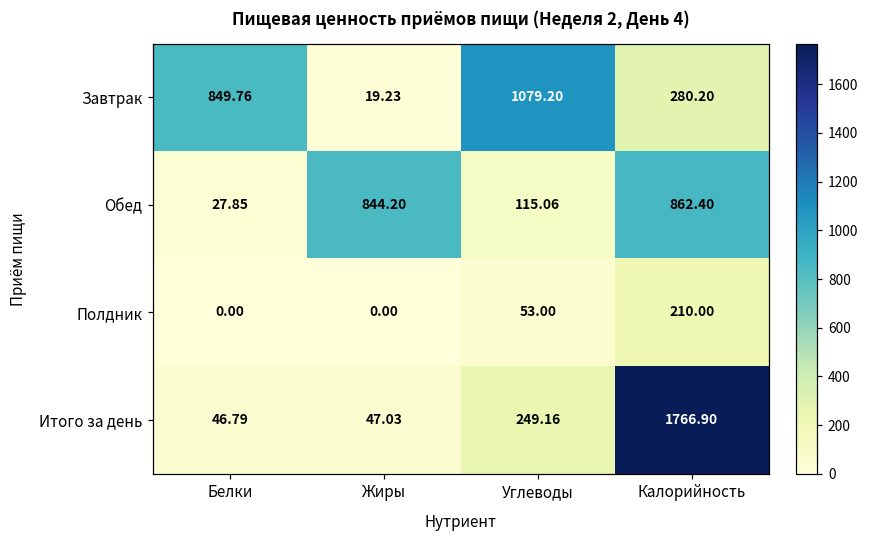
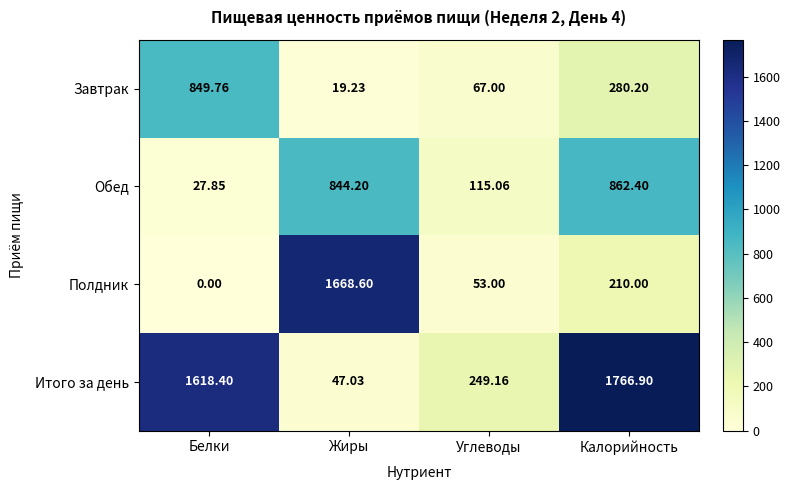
  {
    "Завтрак": {
      "Белки": 849.76,
      "Жиры": 19.23,
-     "Углеводы": 1079.20,
+     "Углеводы": 67.00,
      "Калорийность": 280.20
    },
    "Обед": {
      "Белки": 27.85,
      "Жиры": 844.20,
      "Углеводы": 115.06,
      "Калорийность": 862.40
    },
    "Полдник": {
      "Белки": 0.00,
-     "Жиры": 0.00,
+     "Жиры": 1668.60,
      "Углеводы": 53.00,
      "Калорийность": 210.00
    },
    "Итого за день": {
-     "Белки": 46.79,
+     "Белки": 1618.40,
      "Жиры": 47.03,
      "Углеводы": 249.16,
      "Калорийность": 1766.90
    }
  }
